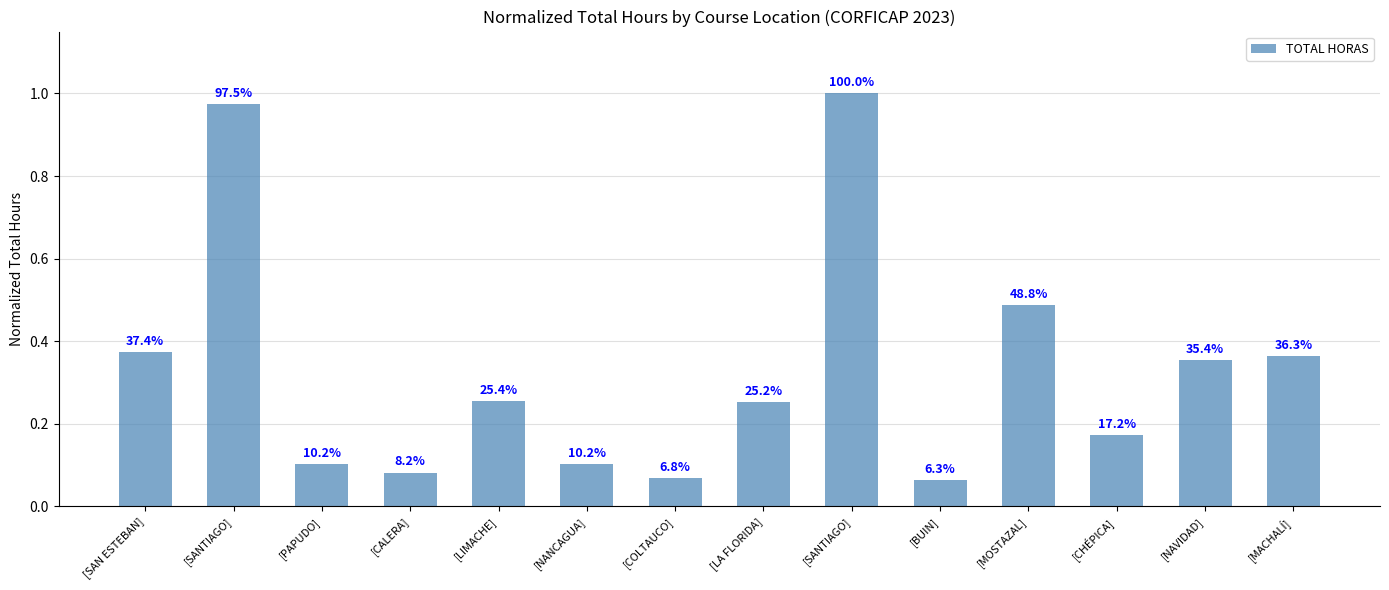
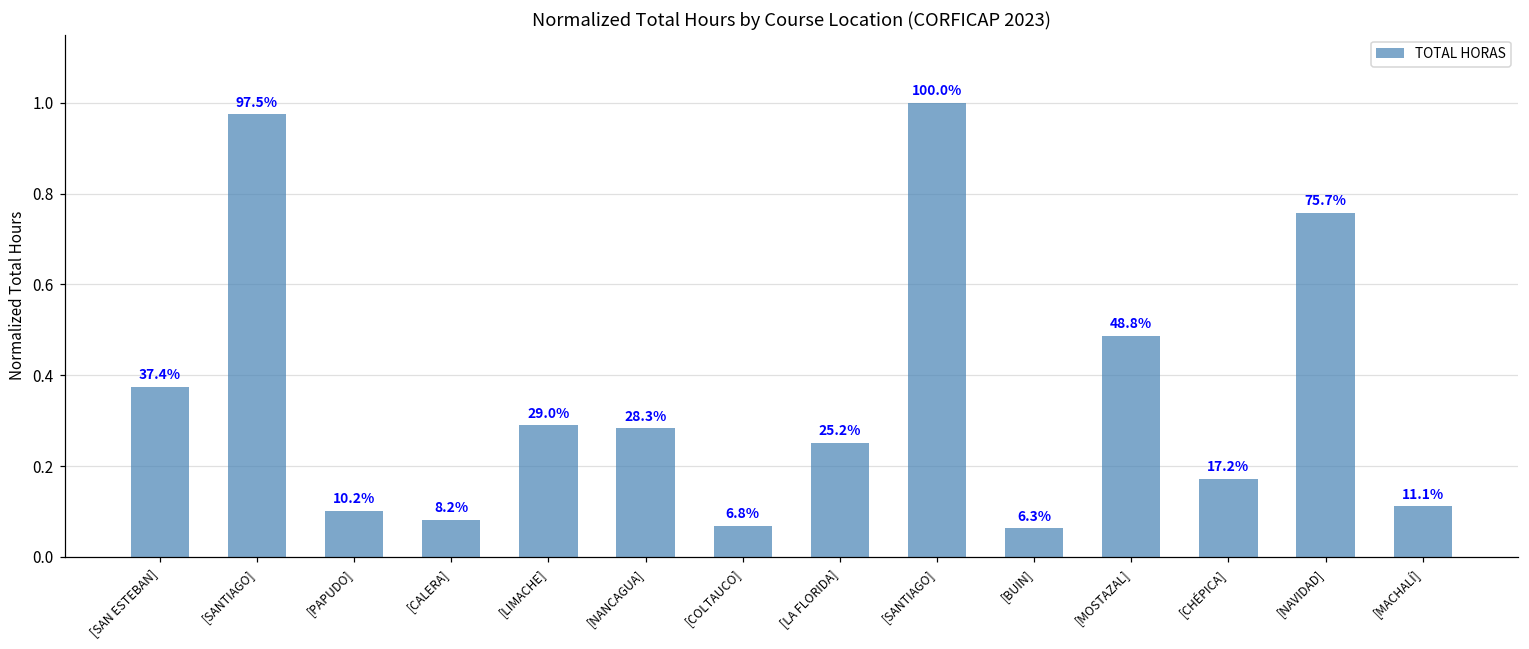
  {
    "[SAN ESTEBAN]": "37.4%",
    "[PAPUDO]": "10.2%",
    "[CALERA]": "8.2%",
-   "[LIMACHE]": "25.4%",
-   "[NANCAGUA]": "10.2%",
+   "[LIMACHE]": "29.0%",
+   "[NANCAGUA]": "28.3%",
    "[COLTAUCO]": "6.8%",
    "[LA FLORIDA]": "25.2%",
    "[BUIN]": "6.3%",
    "[MOSTAZAL]": "48.8%",
    "[CHÉPICA]": "17.2%",
-   "[NAVIDAD]": "35.4%",
-   "[MACHALÍ]": "36.3%"
+   "[NAVIDAD]": "75.7%",
+   "[MACHALÍ]": "11.1%"
  }
